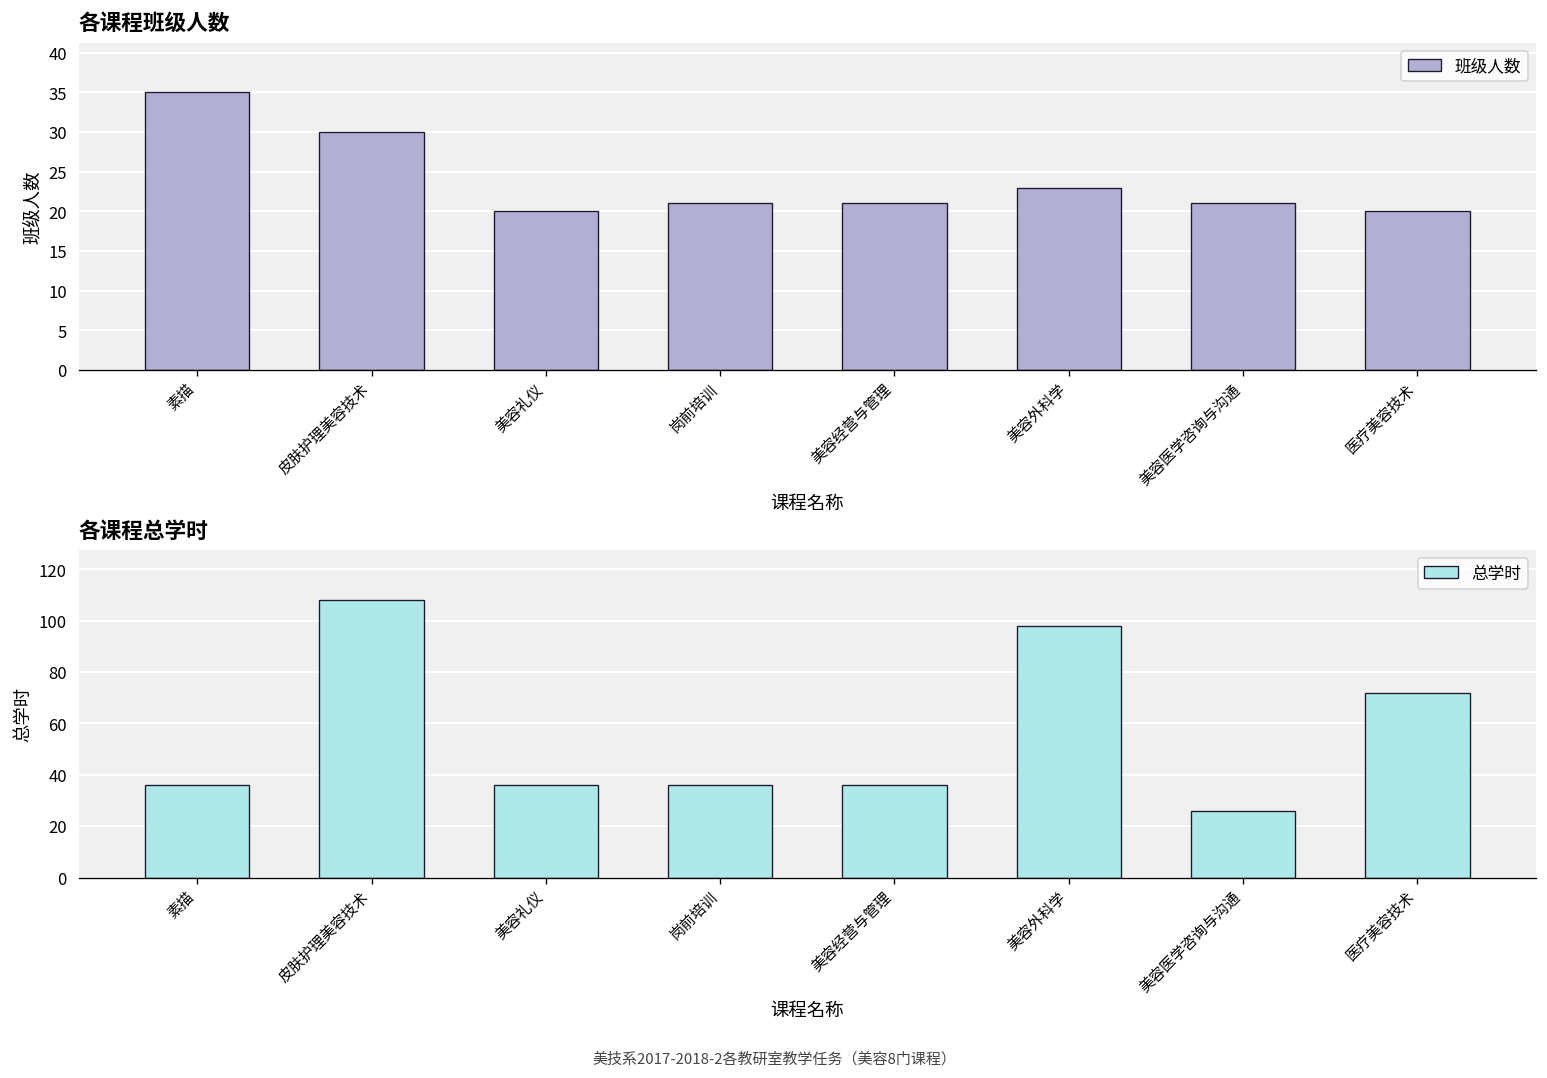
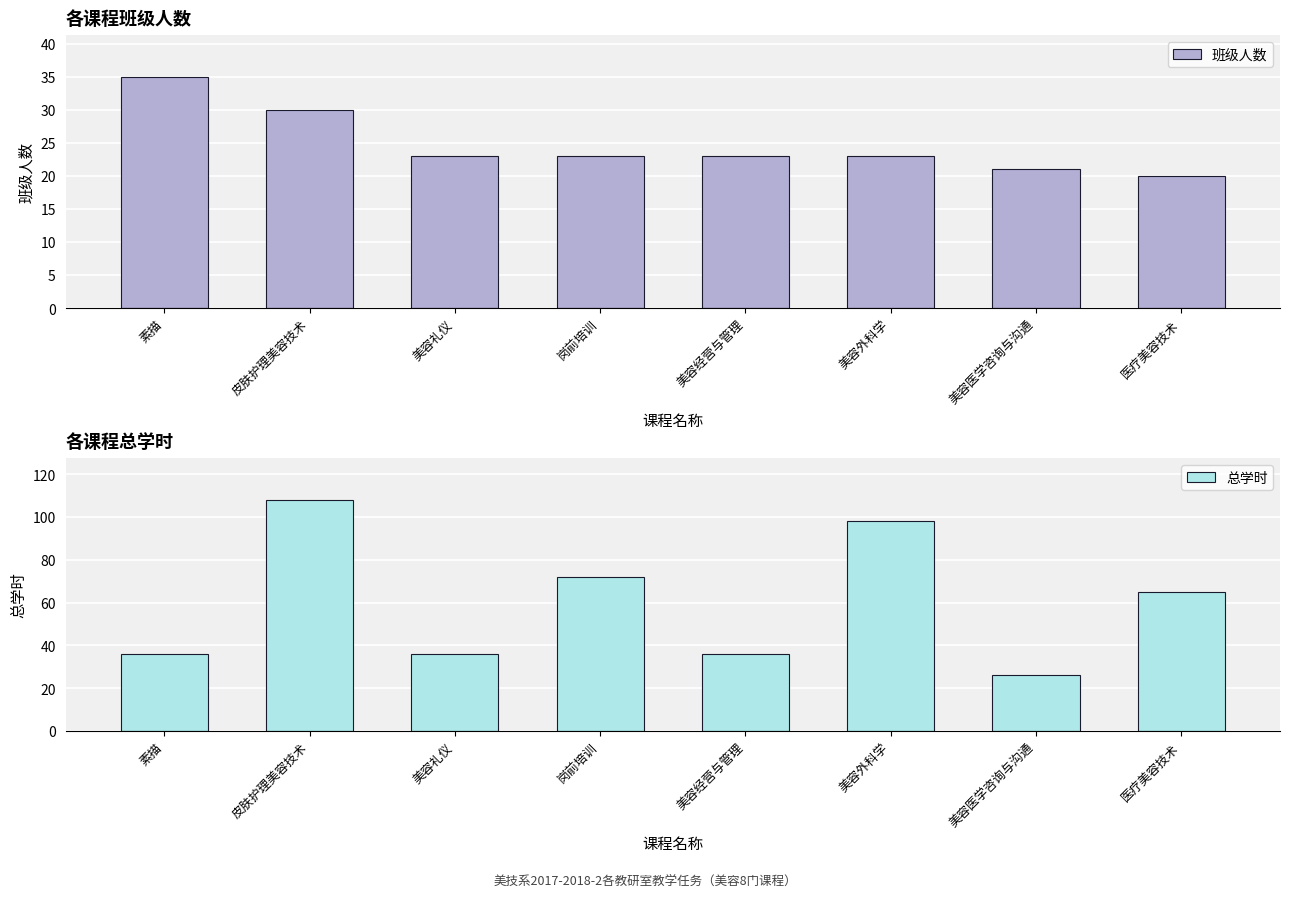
  {
    "各课程班级人数": {
      "素描": 35,
      "皮肤护理美容技术": 30,
-     "美容礼仪": 20,
-     "岗前培训": 21,
-     "美容经营与管理": 21,
+     "美容礼仪": 23,
+     "岗前培训": 23,
+     "美容经营与管理": 23,
      "美容外科学": 23,
      "美容医学咨询与沟通": 21,
      "医疗美容技术": 20
    },
    "各课程总学时": {
      "素描": 36,
      "皮肤护理美容技术": 108,
      "美容礼仪": 36,
-     "岗前培训": 36,
+     "岗前培训": 72,
      "美容经营与管理": 36,
      "美容外科学": 98,
      "美容医学咨询与沟通": 26,
-     "医疗美容技术": 72
+     "医疗美容技术": 65
    }
  }
